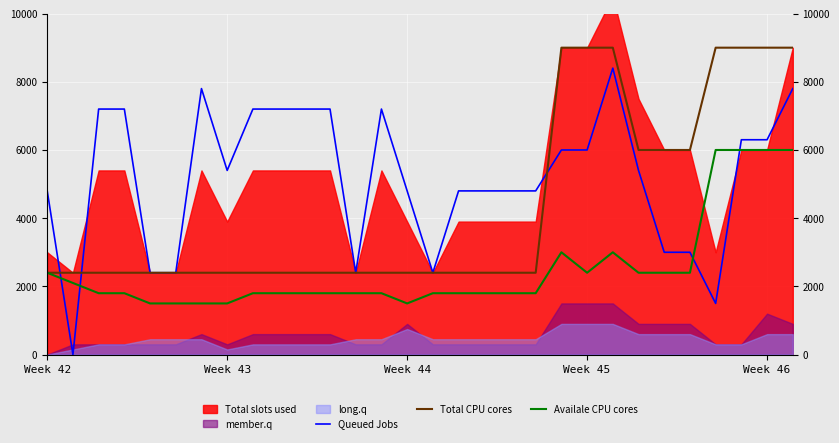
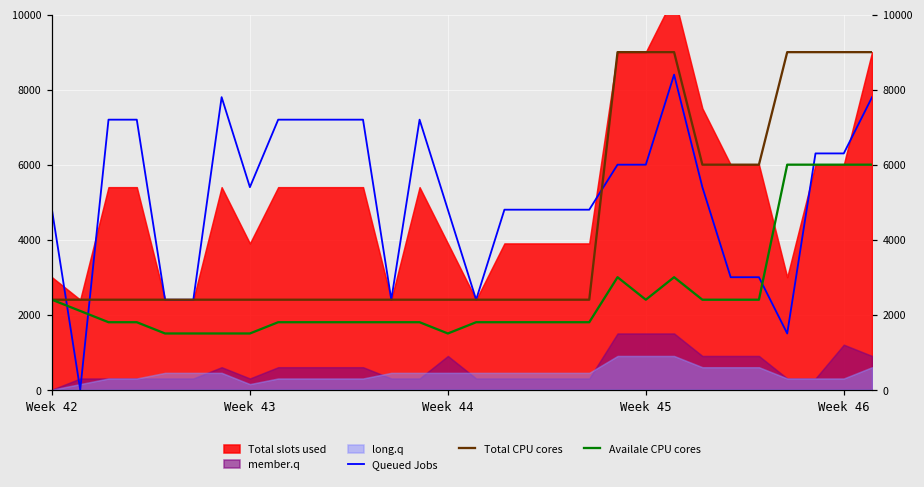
  {
    "Queued Jobs": {
      "Week 42": 4800,
      "Week 43": 5400,
      "Week 44": 4800,
      "Week 45": 6000,
      "Week 46": 6300
    },
    "Total slots used": {
      "Week 42": 3000,
      "Week 43": 3900,
      "Week 44": 3900
    },
    "Total CPU cores": {
      "Week 43": 2400,
      "Week 44": 2400,
      "Week 46": 9000
    },
    "member.q": {
      "Week 43": 300,
      "Week 44": 900,
      "Week 45": 1500,
      "Week 46": 1200
    },
    "Availale CPU cores": {
      "Week 43": 1500,
      "Week 44": 1500,
      "Week 45": 2400
    },
    "long.q": {
      "Week 43": 200,
-     "Week 44": 800,
+     "Week 44": 500,
      "Week 45": 900,
-     "Week 46": 600
+     "Week 46": 300
    }
  }
